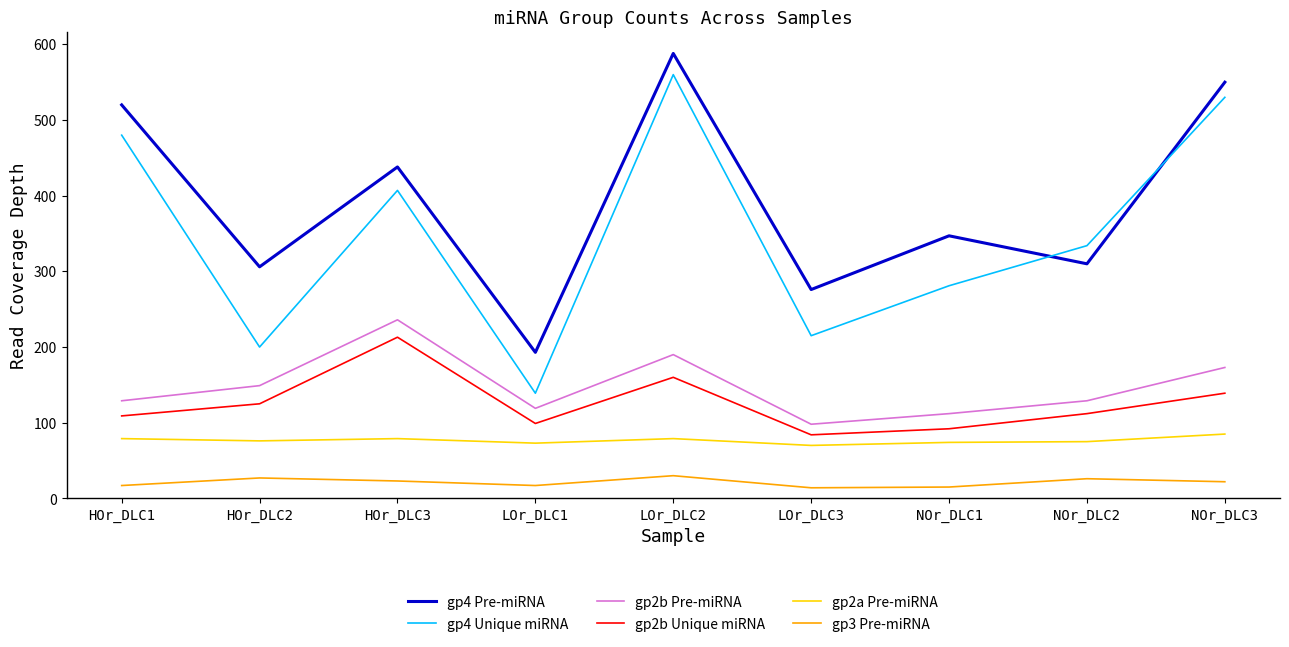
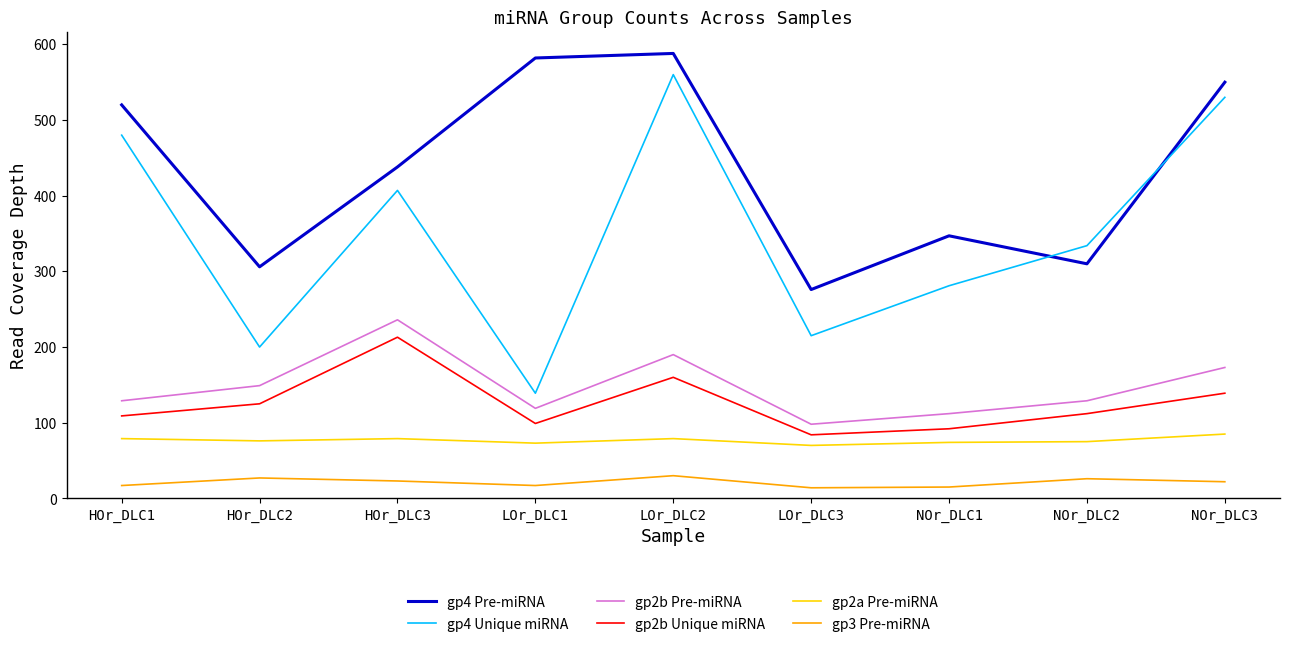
  {
    "gp4 Pre-miRNA": {
      "HOr_DLC1": 520,
      "HOr_DLC2": 310,
      "HOr_DLC3": 440,
-     "LOr_DLC1": 190,
+     "LOr_DLC1": 580,
      "LOr_DLC2": 590,
      "LOr_DLC3": 280,
      "NOr_DLC1": 350,
      "NOr_DLC2": 310,
      "NOr_DLC3": 550
    },
    "gp4 Unique miRNA": {
      "HOr_DLC1": 480,
      "HOr_DLC2": 200,
      "HOr_DLC3": 410,
      "LOr_DLC1": 140,
      "LOr_DLC2": 560,
      "LOr_DLC3": 220,
      "NOr_DLC1": 280,
      "NOr_DLC2": 330,
      "NOr_DLC3": 530
    },
    "gp2b Pre-miRNA": {
      "HOr_DLC1": 130,
      "HOr_DLC2": 150,
      "HOr_DLC3": 240,
      "LOr_DLC1": 120,
      "LOr_DLC2": 190,
      "LOr_DLC3": 100,
      "NOr_DLC1": 110,
      "NOr_DLC2": 130,
      "NOr_DLC3": 170
    },
    "gp2b Unique miRNA": {
      "HOr_DLC1": 110,
      "HOr_DLC2": 130,
      "HOr_DLC3": 210,
      "LOr_DLC1": 100,
      "LOr_DLC2": 160,
      "LOr_DLC3": 80,
      "NOr_DLC1": 90,
      "NOr_DLC2": 110,
      "NOr_DLC3": 140
    }
  }
